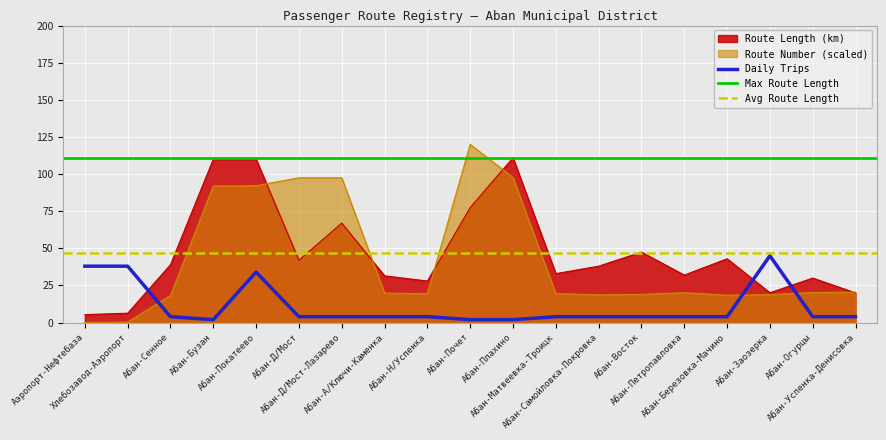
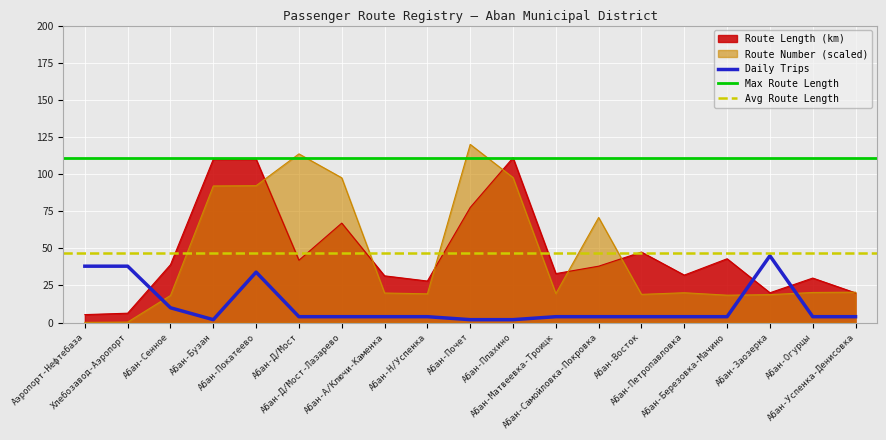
  {
    "Route Length (km)": {
      "Аэропорт-Нефтебаза": 5,
      "Хлебозавод-Аэропорт": 6,
      "Абан-Сенное": 39,
      "Абан-Бузан": 110,
      "Абан-Покатеево": 110,
      "Абан-Д/Мост": 42,
      "Абан-Д/Мост-Лазарево": 67,
      "Абан-А/Ключи-Каменка": 32,
      "Абан-Н/Успенка": 28,
      "Абан-Почет": 78,
      "Абан-Плахино": 111,
      "Абан-Матвеевка-Троицк": 33,
      "Абан-Самойловка-Покровка": 38,
      "Абан-Восток": 48,
      "Абан-Петропавловка": 32,
      "Абан-Березовка-Мачино": 43,
      "Абан-Огурцы": 30
    },
    "Route Number (scaled)": {
      "Аэропорт-Нефтебаза": 0,
      "Хлебозавод-Аэропорт": 0,
      "Абан-Сенное": 18,
      "Абан-Бузан": 92,
      "Абан-Покатеево": 92,
-     "Абан-Д/Мост": 98,
+     "Абан-Д/Мост": 114,
      "Абан-Д/Мост-Лазарево": 98,
      "Абан-А/Ключи-Каменка": 20,
      "Абан-Н/Успенка": 19,
      "Абан-Почет": 120,
      "Абан-Плахино": 98,
      "Абан-Матвеевка-Троицк": 20,
-     "Абан-Самойловка-Покровка": 19,
+     "Абан-Самойловка-Покровка": 71,
      "Абан-Восток": 19,
      "Абан-Петропавловка": 20,
      "Абан-Березовка-Мачино": 18,
      "Абан-Огурцы": 20
    },
    "Daily Trips": {
      "Аэропорт-Нефтебаза": 38,
      "Хлебозавод-Аэропорт": 38,
-     "Абан-Сенное": 4,
+     "Абан-Сенное": 10,
      "Абан-Бузан": 2,
      "Абан-Покатеево": 34,
      "Абан-Д/Мост": 4,
      "Абан-Д/Мост-Лазарево": 4,
      "Абан-А/Ключи-Каменка": 4,
      "Абан-Н/Успенка": 4,
      "Абан-Почет": 2,
      "Абан-Плахино": 2,
      "Абан-Матвеевка-Троицк": 4,
      "Абан-Самойловка-Покровка": 4,
      "Абан-Восток": 4,
      "Абан-Петропавловка": 4,
      "Абан-Березовка-Мачино": 4,
      "Абан-Заозерка": 45,
      "Абан-Огурцы": 4,
      "Абан-Успенка-Денисовка": 4
    }
  }
